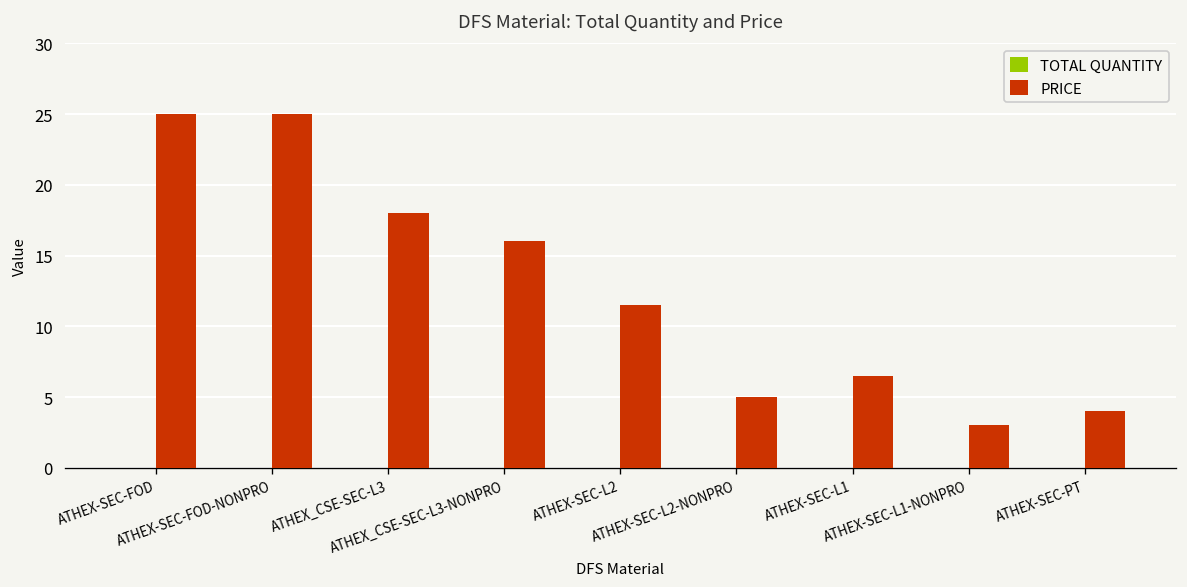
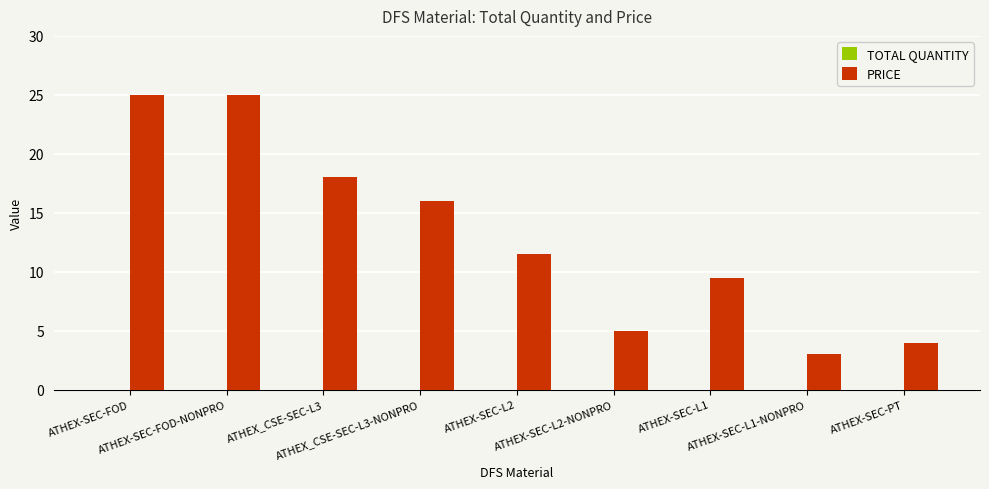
  {
    "TOTAL QUANTITY": {
      "ATHEX-SEC-FOD": 0.0,
      "ATHEX-SEC-FOD-NONPRO": 0.0,
      "ATHEX_CSE-SEC-L3": 0.0,
      "ATHEX_CSE-SEC-L3-NONPRO": 0.0,
      "ATHEX-SEC-L2": 0.0,
      "ATHEX-SEC-L2-NONPRO": 0.0,
      "ATHEX-SEC-L1": 0.0,
      "ATHEX-SEC-L1-NONPRO": 0.0,
      "ATHEX-SEC-PT": 0.0
    },
    "PRICE": {
      "ATHEX-SEC-FOD": 25.0,
      "ATHEX-SEC-FOD-NONPRO": 25.0,
      "ATHEX_CSE-SEC-L3": 18.0,
      "ATHEX_CSE-SEC-L3-NONPRO": 16.0,
      "ATHEX-SEC-L2": 11.5,
      "ATHEX-SEC-L2-NONPRO": 5.0,
-     "ATHEX-SEC-L1": 6.5,
+     "ATHEX-SEC-L1": 9.5,
      "ATHEX-SEC-L1-NONPRO": 3.0,
      "ATHEX-SEC-PT": 4.0
    }
  }
